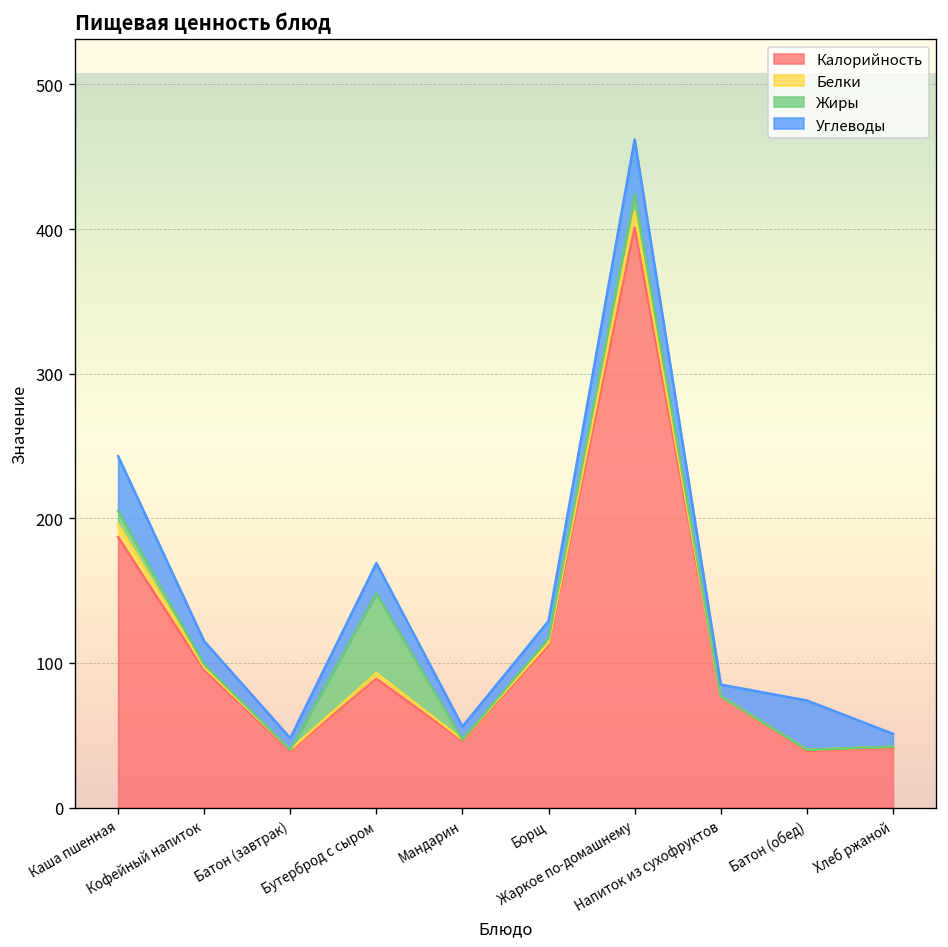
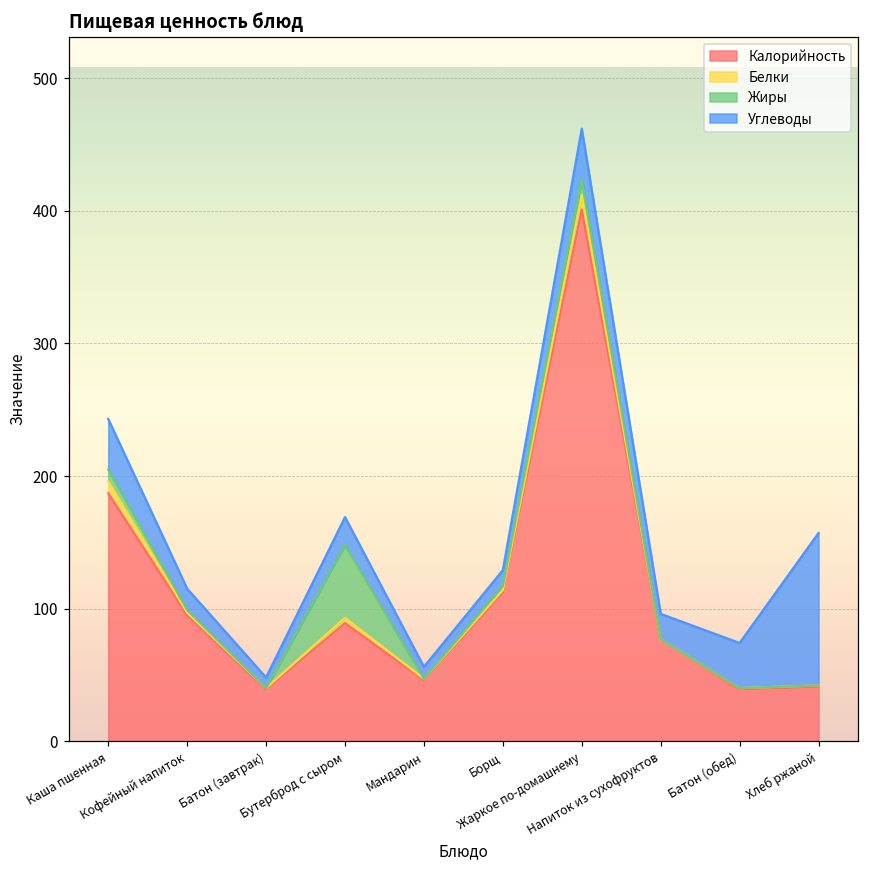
  {
    "Калорийность": {
      "Каша пшенная": 187,
      "Бутерброд с сыром": 89,
      "Жаркое по-домашнему": 401
    },
    "Белки": {
      "Каша пшенная": 9,
      "Бутерброд с сыром": 4,
      "Жаркое по-домашнему": 11
    },
    "Жиры": {
      "Каша пшенная": 9,
      "Бутерброд с сыром": 55,
      "Борщ": 3,
      "Жаркое по-домашнему": 12
    },
    "Углеводы": {
      "Каша пшенная": 38,
      "Кофейный напиток": 16,
      "Батон (завтрак)": 8,
      "Бутерброд с сыром": 21,
      "Мандарин": 9,
      "Борщ": 12,
      "Жаркое по-домашнему": 38,
-     "Напиток из сухофруктов": 8,
+     "Напиток из сухофруктов": 19,
      "Батон (обед)": 34,
-     "Хлеб ржаной": 9
+     "Хлеб ржаной": 115
    }
  }
